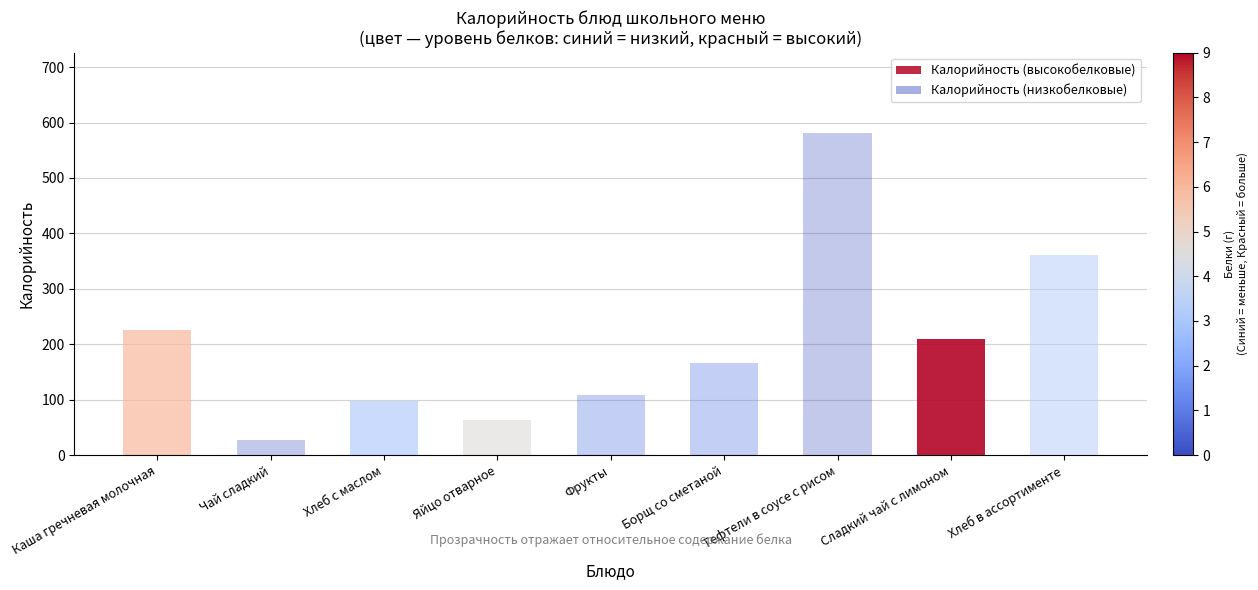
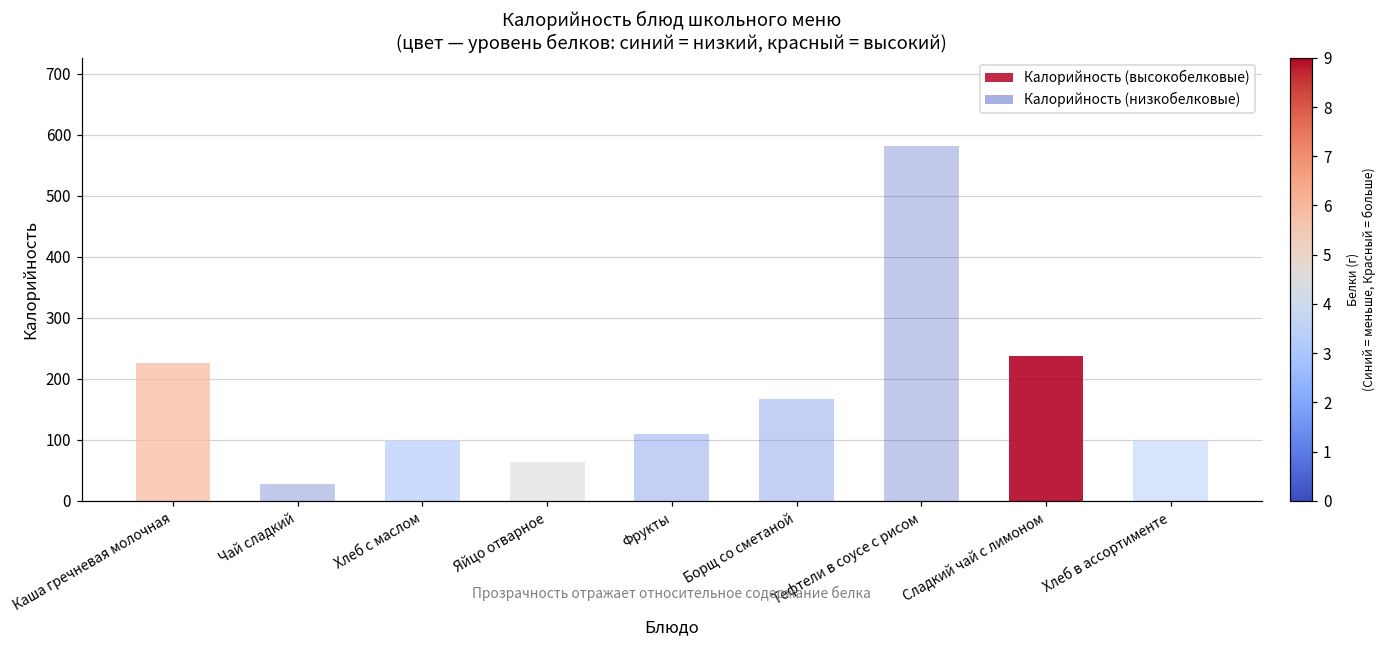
  {
    "Каша гречневая молочная": 230,
    "Чай сладкий": 30,
    "Хлеб с маслом": 100,
    "Яйцо отварное": 60,
    "Фрукты": 110,
    "Борщ со сметаной": 170,
    "Тефтели в соусе с рисом": 580,
-   "Сладкий чай с лимоном": 210,
-   "Хлеб в ассортименте": 360
+   "Сладкий чай с лимоном": 240,
+   "Хлеб в ассортименте": 100
  }
